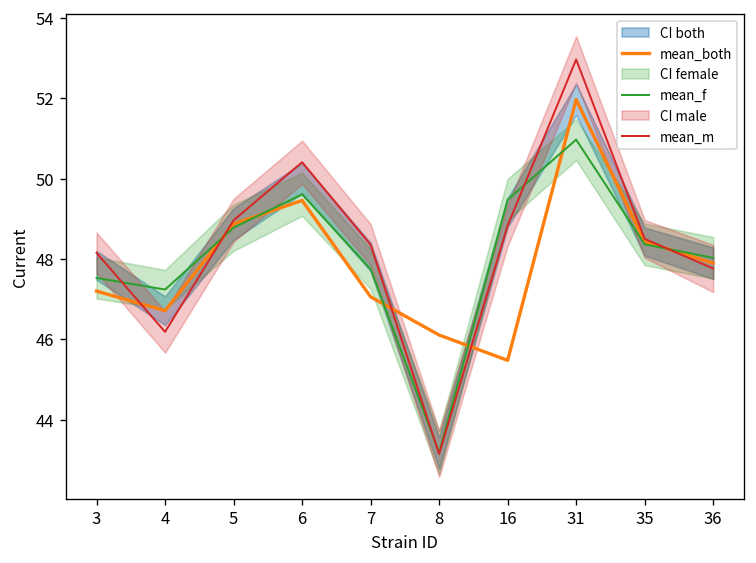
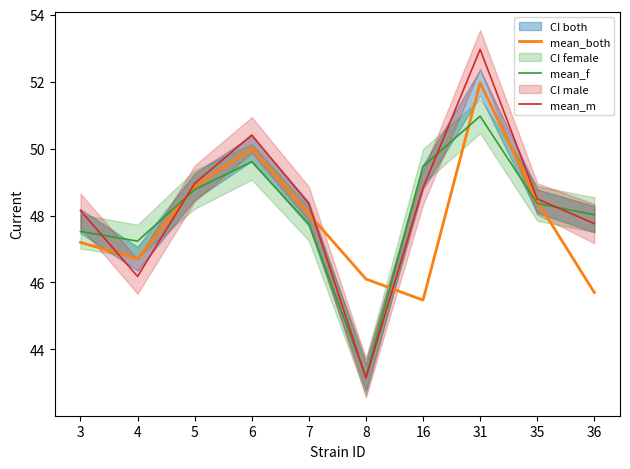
  {
    "mean_both": {
      "3": 47.2,
      "5": 48.9,
-     "6": 49.5,
-     "7": 47.1,
+     "6": 50.0,
+     "7": 48.0,
      "8": 46.1,
      "16": 45.5,
      "31": 52.0,
-     "36": 47.9
+     "36": 45.7
    }
  }
